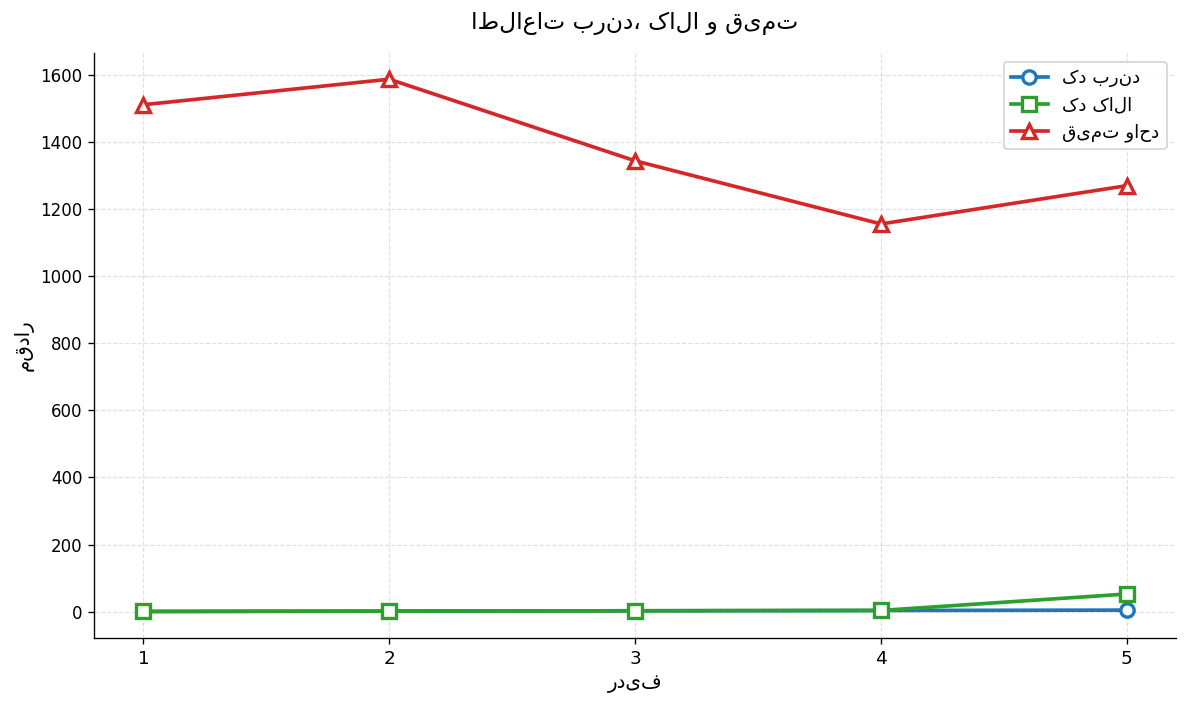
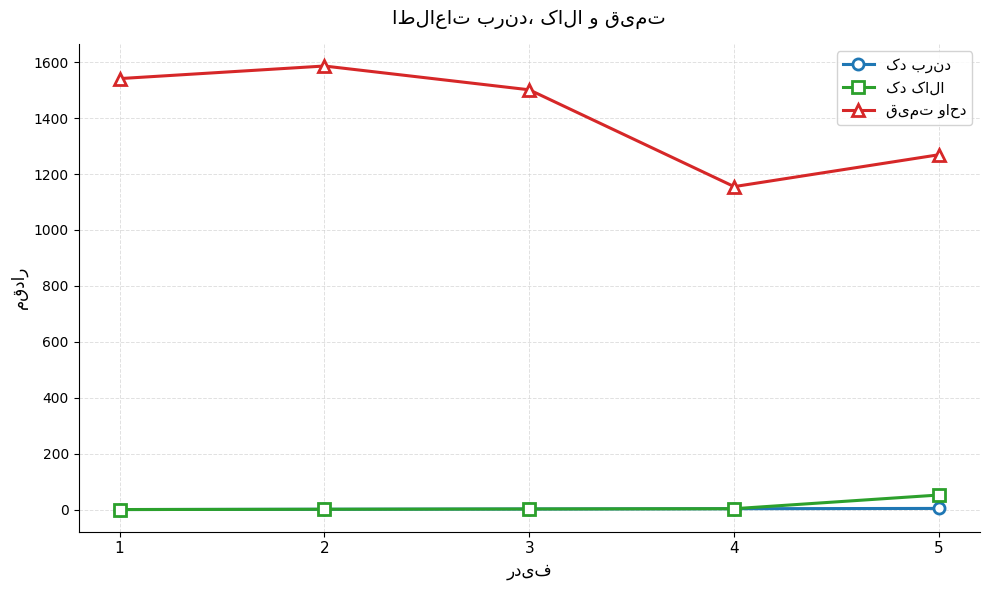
  {
    "کد برند": {
      "5": 10
    },
    "کد کالا": {
      "5": 50
    },
    "قیمت واحد": {
-     "1": 1510,
+     "1": 1540,
      "2": 1590,
-     "3": 1340,
+     "3": 1500,
      "4": 1160,
      "5": 1270
    }
  }
